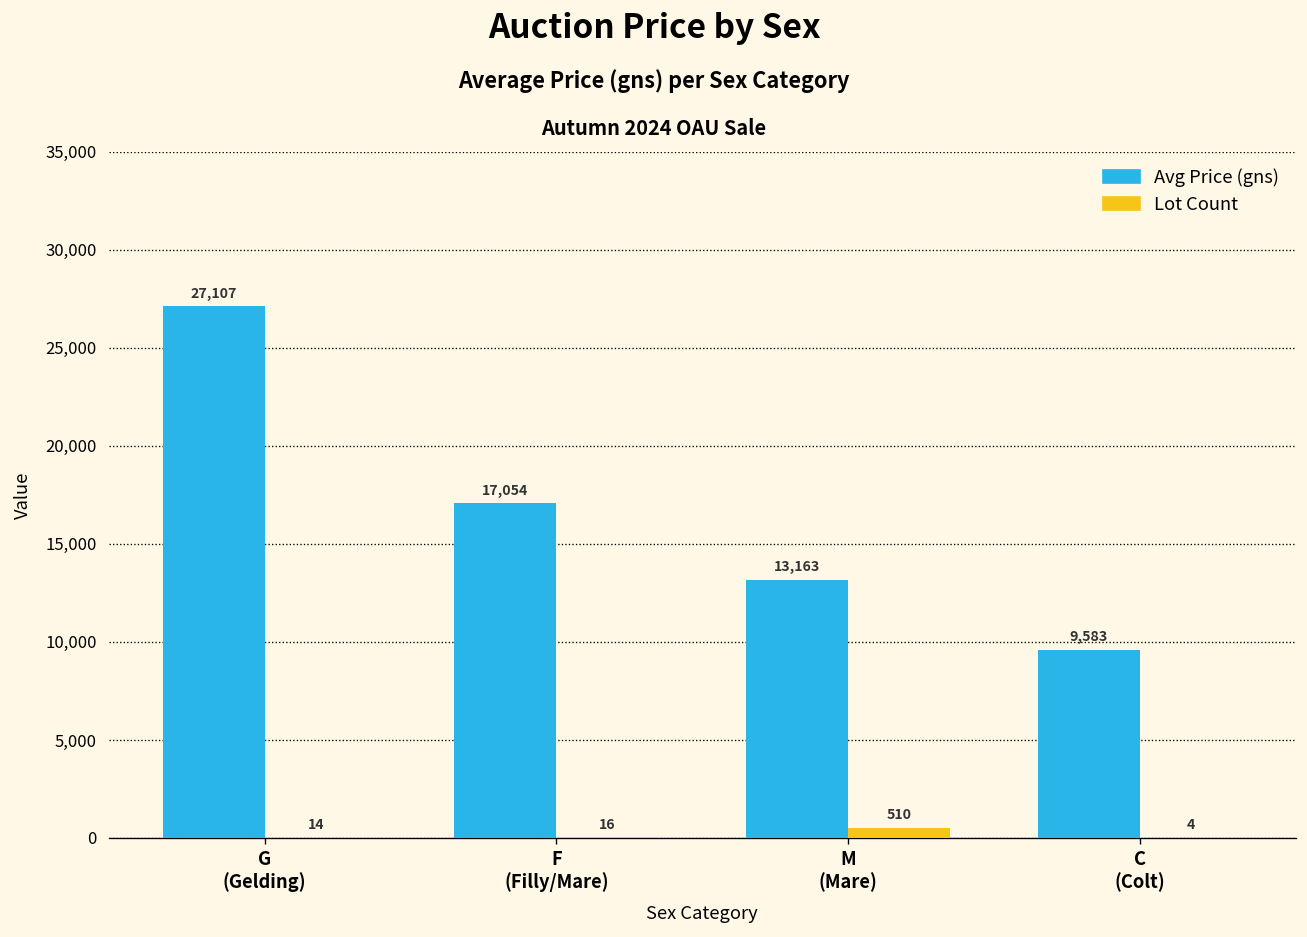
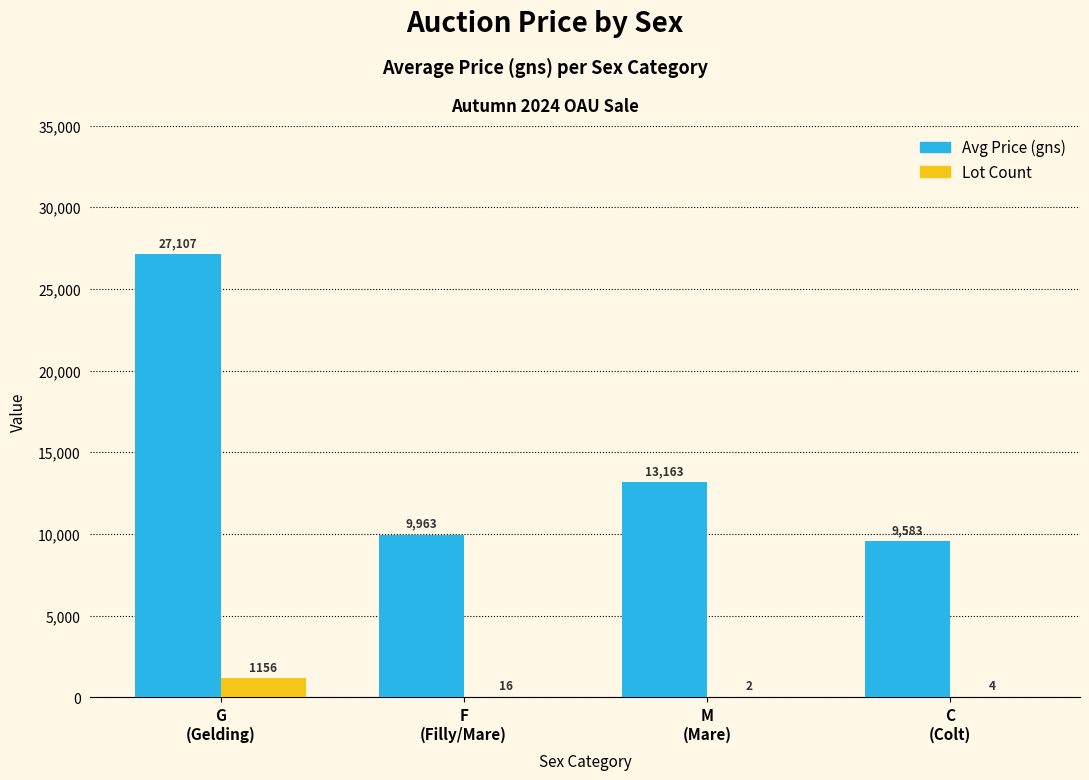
  {
    "Avg Price (gns)": {
      "G (Gelding)": "27,107",
-     "F (Filly/Mare)": "17,054",
+     "F (Filly/Mare)": "9,963",
      "M (Mare)": "13,163",
      "C (Colt)": "9,583"
    },
    "Lot Count": {
-     "G (Gelding)": "14",
+     "G (Gelding)": "1156",
      "F (Filly/Mare)": "16",
-     "M (Mare)": "510",
+     "M (Mare)": "2",
      "C (Colt)": "4"
    }
  }
